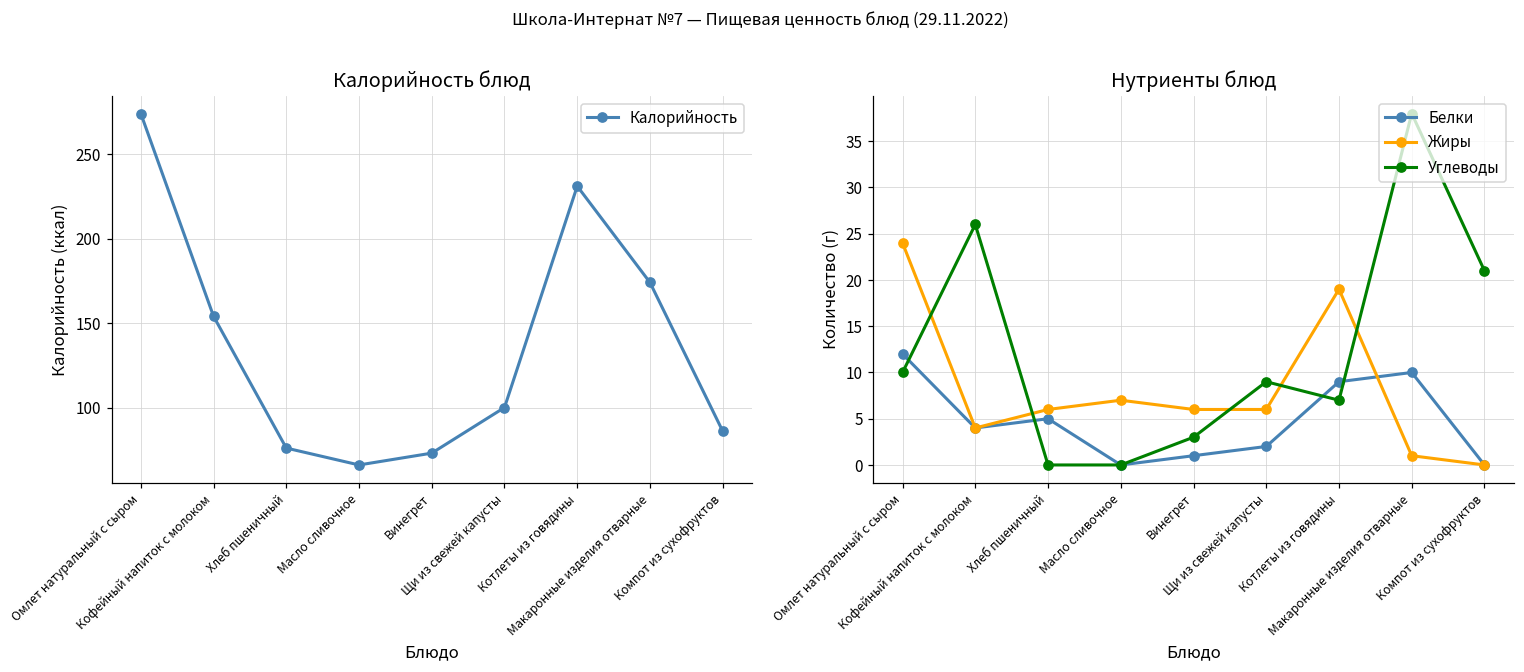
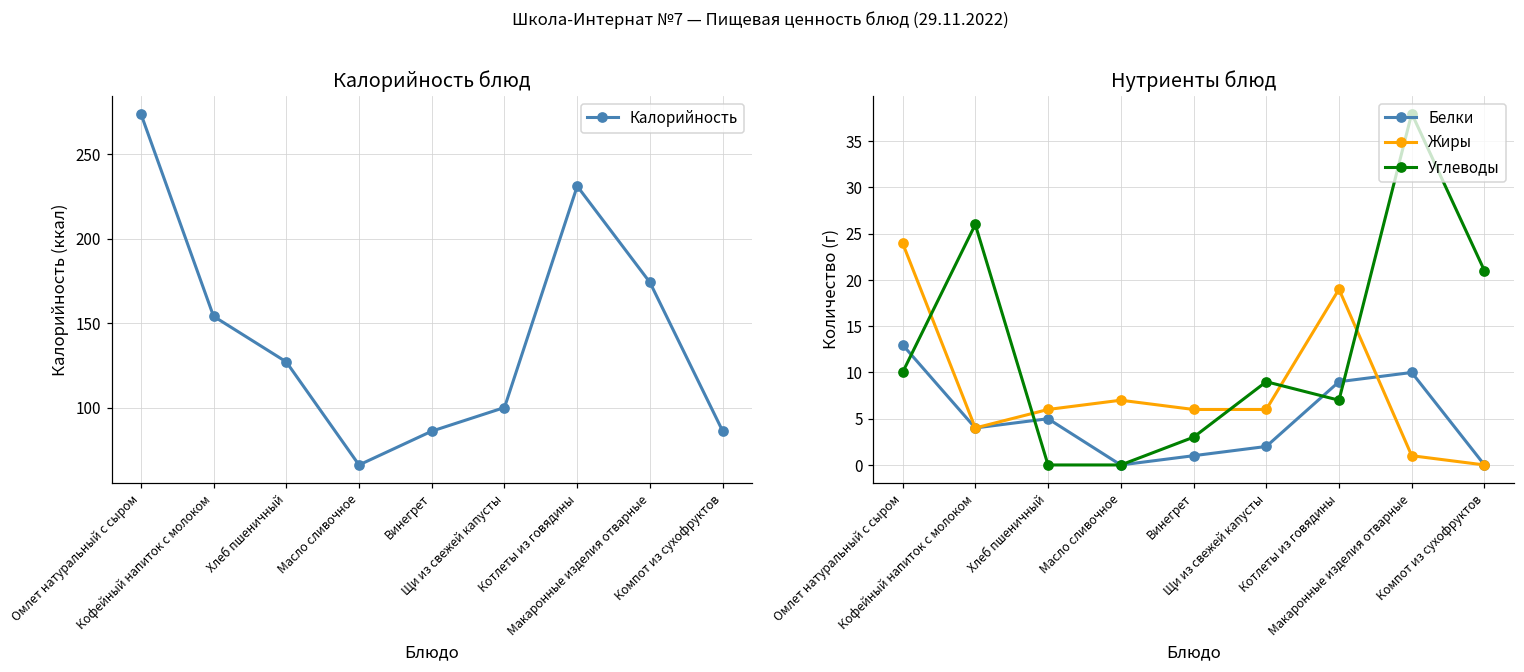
  {
    "Калорийность блюд": {
      "Омлет натуральный с сыром": 274,
      "Кофейный напиток с молоком": 154,
-     "Хлеб пшеничный": 76,
+     "Хлеб пшеничный": 127,
      "Масло сливочное": 66,
-     "Винегрет": 73,
+     "Винегрет": 86,
      "Щи из свежей капусты": 100,
      "Котлеты из говядины": 231,
      "Макаронные изделия отварные": 174,
      "Компот из сухофруктов": 86
    },
    "Нутриенты блюд": {
      "Белки": {
-       "Омлет натуральный с сыром": 12,
+       "Омлет натуральный с сыром": 13,
        "Хлеб пшеничный": 5,
        "Винегрет": 1,
        "Щи из свежей капусты": 2,
        "Котлеты из говядины": 9,
        "Макаронные изделия отварные": 10
      },
      "Жиры": {
        "Омлет натуральный с сыром": 24,
        "Хлеб пшеничный": 6,
        "Масло сливочное": 7,
        "Винегрет": 6,
        "Щи из свежей капусты": 6,
        "Котлеты из говядины": 19,
        "Макаронные изделия отварные": 1
      },
      "Углеводы": {
        "Омлет натуральный с сыром": 10,
        "Кофейный напиток с молоком": 26,
        "Хлеб пшеничный": 0,
        "Винегрет": 3,
        "Щи из свежей капусты": 9,
        "Котлеты из говядины": 7,
        "Компот из сухофруктов": 21
      }
    }
  }
